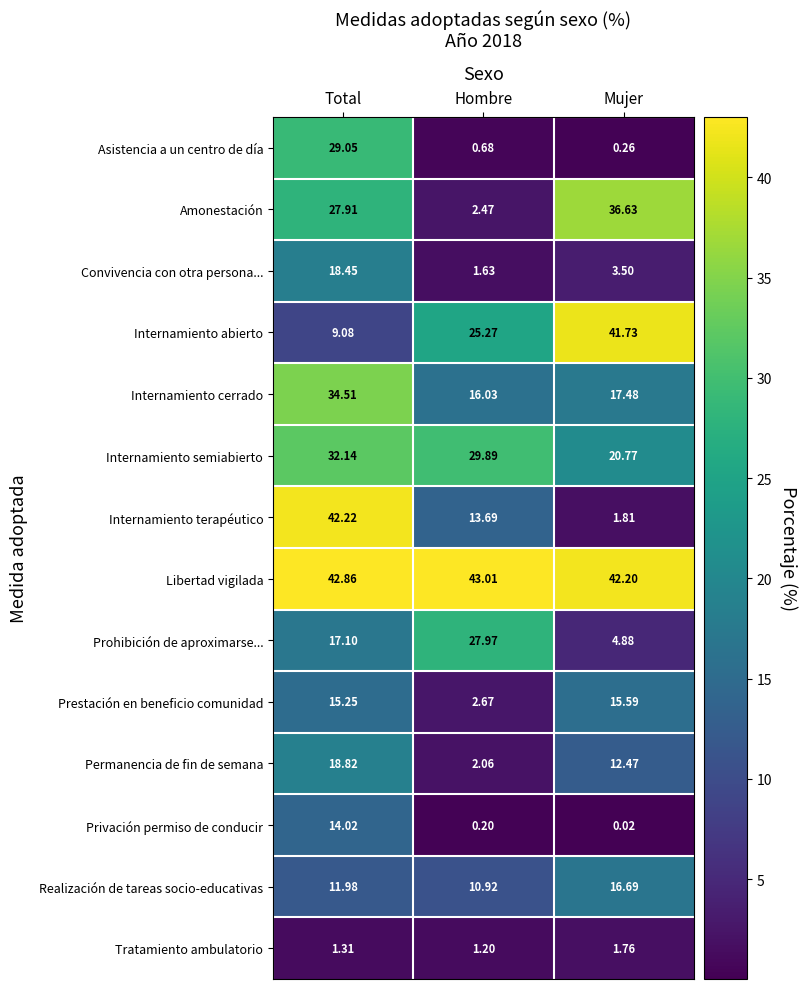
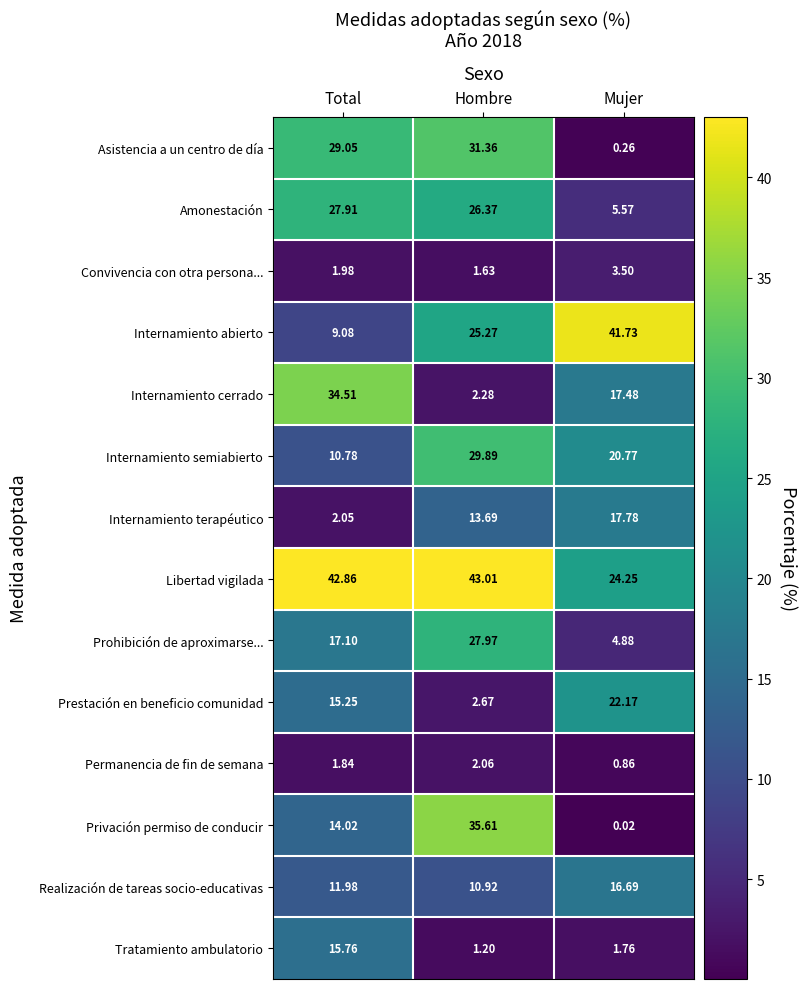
  {
    "Asistencia a un centro de día": {
      "Total": 29.05,
-     "Hombre": 0.68,
+     "Hombre": 31.36,
      "Mujer": 0.26
    },
    "Amonestación": {
      "Total": 27.91,
-     "Hombre": 2.47,
-     "Mujer": 36.63
+     "Hombre": 26.37,
+     "Mujer": 5.57
    },
    "Convivencia con otra persona...": {
-     "Total": 18.45,
+     "Total": 1.98,
      "Hombre": 1.63,
      "Mujer": 3.50
    },
    "Internamiento abierto": {
      "Total": 9.08,
      "Hombre": 25.27,
      "Mujer": 41.73
    },
    "Internamiento cerrado": {
      "Total": 34.51,
-     "Hombre": 16.03,
+     "Hombre": 2.28,
      "Mujer": 17.48
    },
    "Internamiento semiabierto": {
-     "Total": 32.14,
+     "Total": 10.78,
      "Hombre": 29.89,
      "Mujer": 20.77
    },
    "Internamiento terapéutico": {
-     "Total": 42.22,
+     "Total": 2.05,
      "Hombre": 13.69,
-     "Mujer": 1.81
+     "Mujer": 17.78
    },
    "Libertad vigilada": {
      "Total": 42.86,
      "Hombre": 43.01,
-     "Mujer": 42.20
+     "Mujer": 24.25
    },
    "Prohibición de aproximarse...": {
      "Total": 17.10,
      "Hombre": 27.97,
      "Mujer": 4.88
    },
    "Prestación en beneficio comunidad": {
      "Total": 15.25,
      "Hombre": 2.67,
-     "Mujer": 15.59
+     "Mujer": 22.17
    },
    "Permanencia de fin de semana": {
-     "Total": 18.82,
+     "Total": 1.84,
      "Hombre": 2.06,
-     "Mujer": 12.47
+     "Mujer": 0.86
    },
    "Privación permiso de conducir": {
      "Total": 14.02,
-     "Hombre": 0.20,
+     "Hombre": 35.61,
      "Mujer": 0.02
    },
    "Realización de tareas socio-educativas": {
      "Total": 11.98,
      "Hombre": 10.92,
      "Mujer": 16.69
    },
    "Tratamiento ambulatorio": {
-     "Total": 1.31,
+     "Total": 15.76,
      "Hombre": 1.20,
      "Mujer": 1.76
    }
  }
